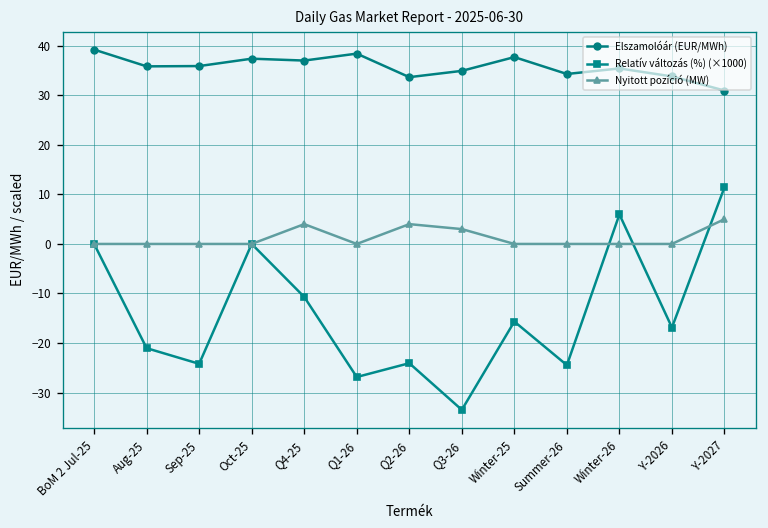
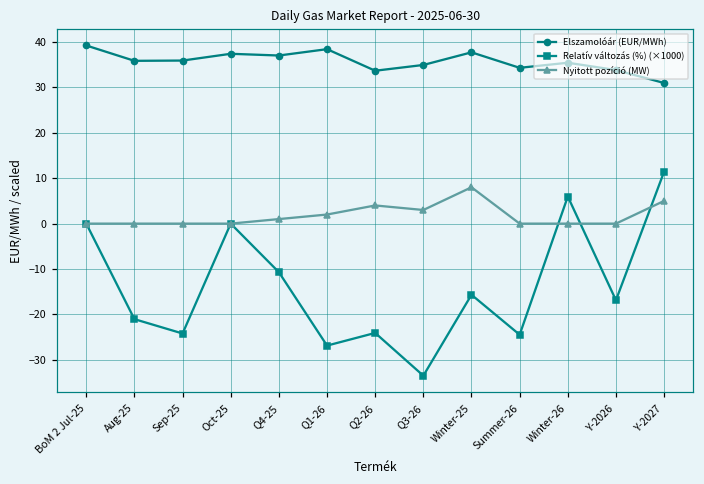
  {
    "Nyitott pozíció (MW)": {
      "Aug-25": 0,
      "Sep-25": 0,
-     "Q4-25": 4,
-     "Q1-26": 0,
+     "Q4-25": 1,
+     "Q1-26": 2,
      "Q2-26": 4,
      "Q3-26": 3,
-     "Winter-25": 0,
+     "Winter-25": 8,
      "Summer-26": 0,
      "Winter-26": 0,
      "Y-2026": 0,
      "Y-2027": 5
    }
  }
